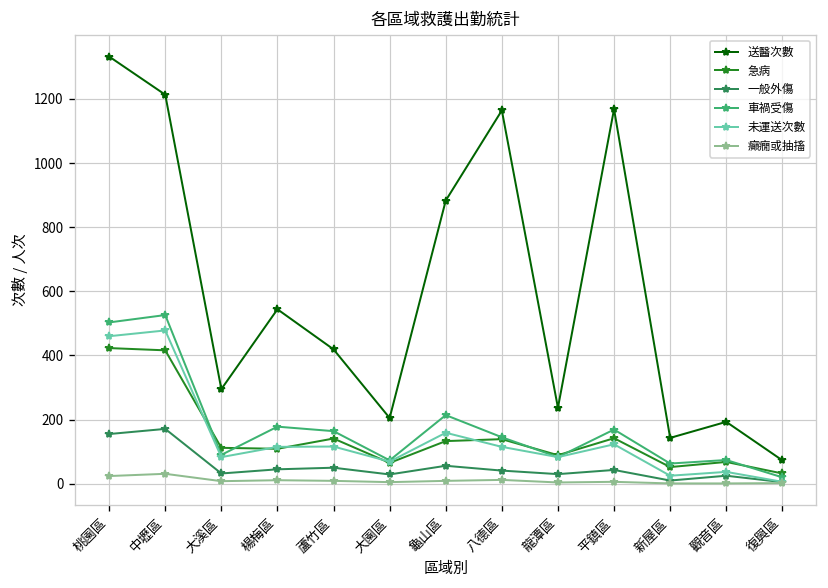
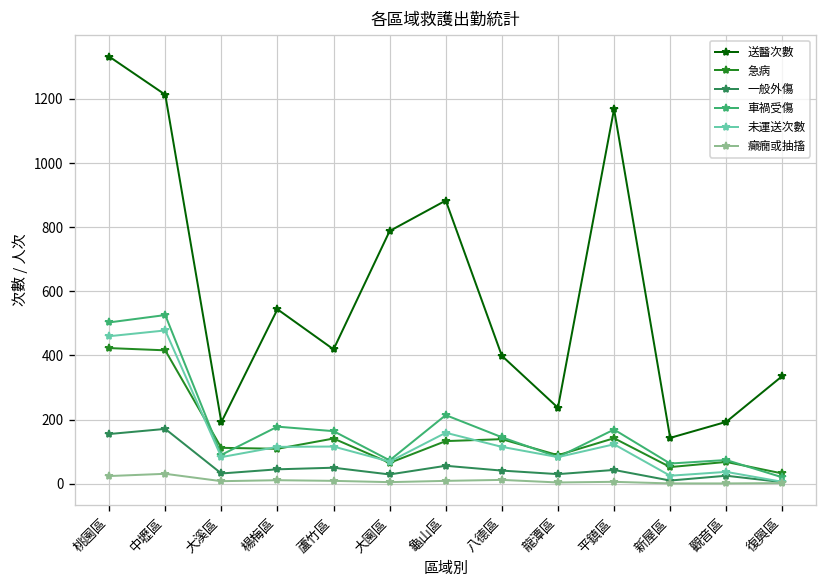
  {
    "送醫次數": {
      "桃園區": 1330,
      "中壢區": 1210,
-     "大溪區": 300,
+     "大溪區": 190,
      "楊梅區": 540,
      "蘆竹區": 420,
-     "大園區": 210,
+     "大園區": 790,
      "龜山區": 880,
-     "八德區": 1160,
+     "八德區": 400,
      "龍潭區": 240,
      "平鎮區": 1170,
      "新屋區": 140,
      "觀音區": 190,
-     "復興區": 70
+     "復興區": 340
    }
  }
